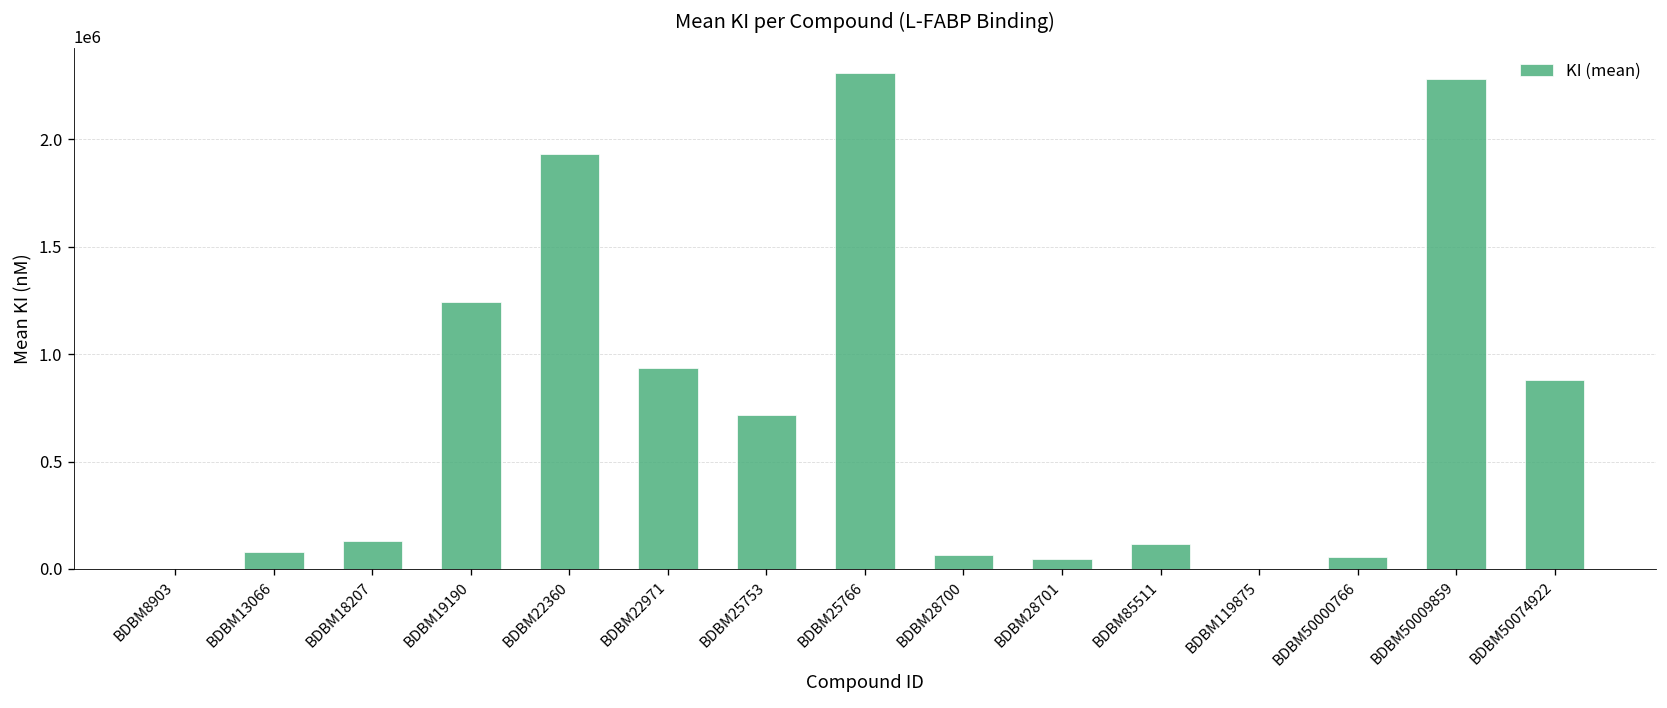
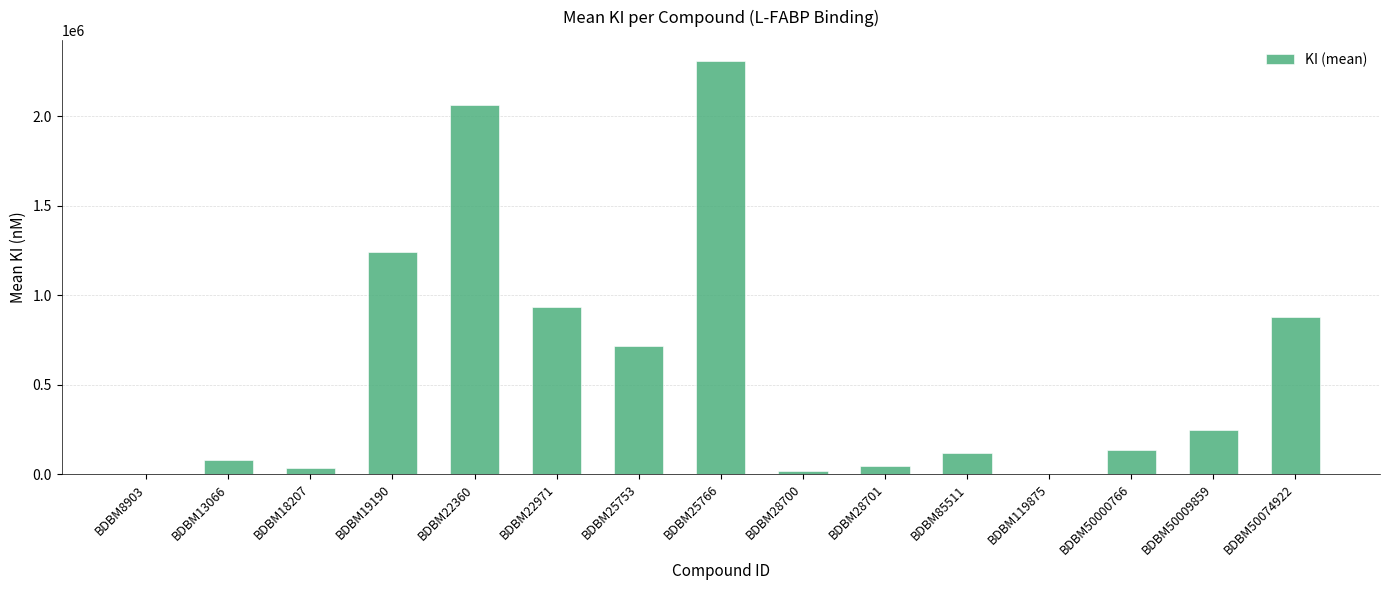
  {
    "BDBM13066": 80000,
-   "BDBM18207": 130000,
+   "BDBM18207": 30000,
    "BDBM19190": 1240000,
-   "BDBM22360": 1930000,
+   "BDBM22360": 2060000,
    "BDBM22971": 930000,
    "BDBM25753": 720000,
    "BDBM25766": 2310000,
-   "BDBM28700": 70000,
+   "BDBM28700": 20000,
    "BDBM28701": 40000,
    "BDBM85511": 120000,
-   "BDBM50000766": 60000,
-   "BDBM50009859": 2280000,
+   "BDBM50000766": 130000,
+   "BDBM50009859": 250000,
    "BDBM50074922": 880000
  }
